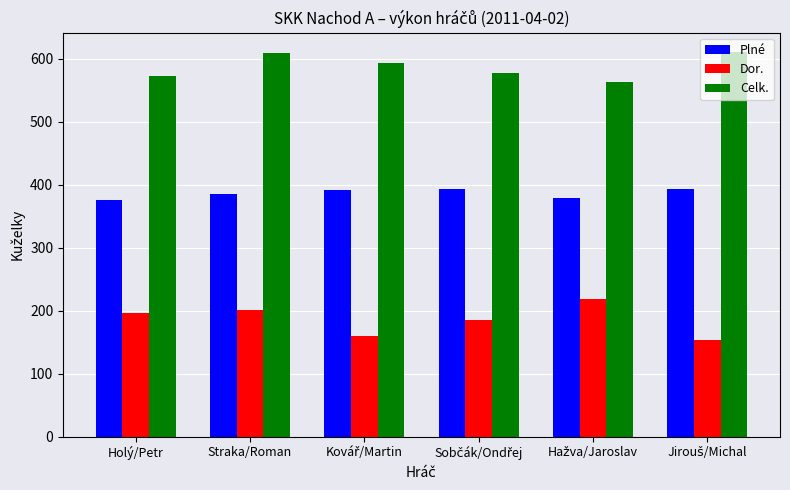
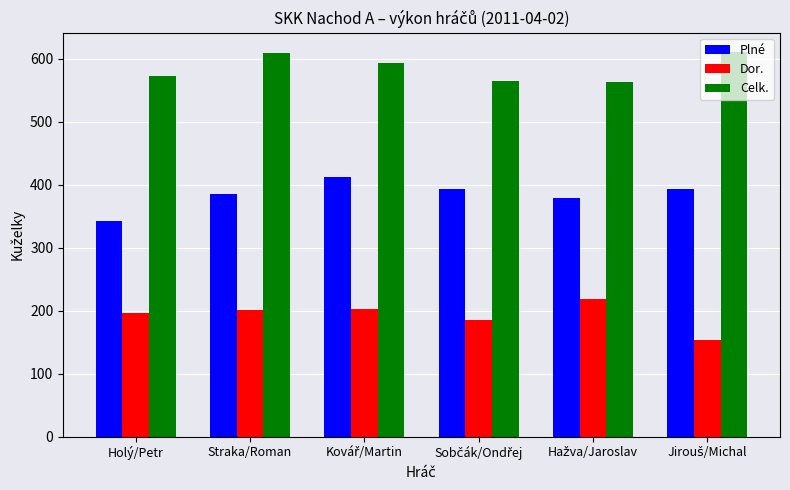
  {
    "Plné": {
-     "Holý/Petr": 380,
+     "Holý/Petr": 340,
      "Straka/Roman": 390,
-     "Kovář/Martin": 390,
+     "Kovář/Martin": 410,
      "Sobčák/Ondřej": 390,
      "Hažva/Jaroslav": 380,
      "Jirouš/Michal": 390
    },
    "Dor.": {
      "Holý/Petr": 200,
      "Straka/Roman": 200,
-     "Kovář/Martin": 160,
+     "Kovář/Martin": 200,
      "Sobčák/Ondřej": 190,
      "Hažva/Jaroslav": 220,
      "Jirouš/Michal": 150
    },
    "Celk.": {
      "Holý/Petr": 570,
      "Straka/Roman": 610,
      "Kovář/Martin": 590,
-     "Sobčák/Ondřej": 580,
+     "Sobčák/Ondřej": 570,
      "Hažva/Jaroslav": 560
    }
  }
